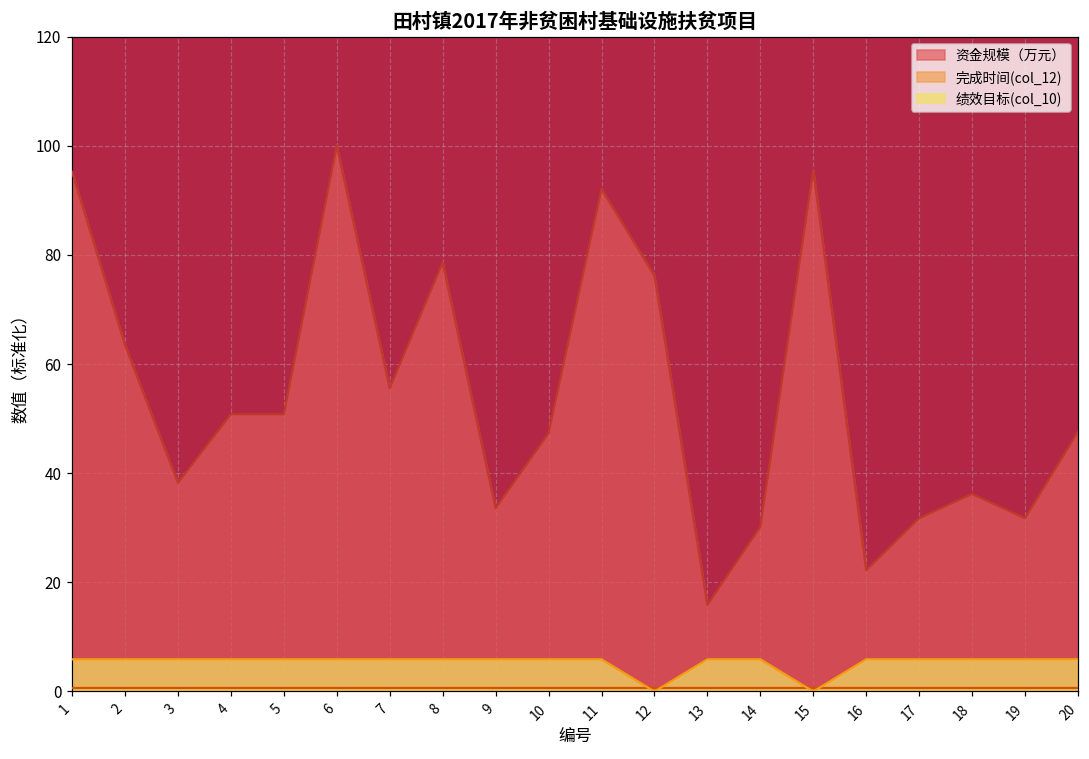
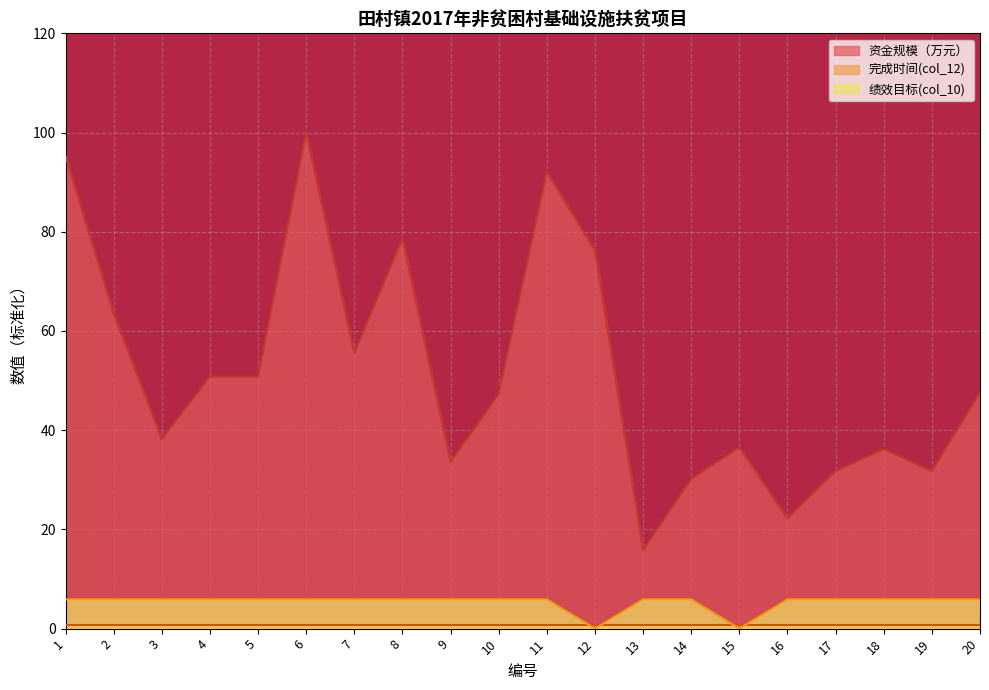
  {
    "资金规模（万元）": {
      "1": 95,
      "2": 63,
      "3": 38,
      "4": 51,
      "5": 51,
      "6": 100,
      "7": 56,
      "8": 79,
      "9": 34,
      "10": 47,
      "11": 92,
      "12": 76,
      "13": 16,
      "14": 30,
-     "15": 96,
+     "15": 37,
      "16": 22,
      "17": 32,
      "18": 36,
      "19": 32,
      "20": 48
    },
    "完成时间(col_12)": {
      "1": 1,
      "2": 1,
      "3": 1,
      "4": 1,
      "5": 1,
      "6": 1,
      "7": 1,
      "8": 1,
      "9": 1,
      "10": 1,
      "11": 1,
      "12": 1,
      "13": 1,
      "14": 1,
      "15": 1,
      "16": 1,
      "17": 1,
      "18": 1,
      "19": 1,
      "20": 1
    },
    "绩效目标(col_10)": {
      "1": 6,
      "2": 6,
      "3": 6,
      "4": 6,
      "5": 6,
      "6": 6,
      "7": 6,
      "8": 6,
      "9": 6,
      "10": 6,
      "11": 6,
      "12": 0,
      "13": 6,
      "14": 6,
      "15": 0,
      "16": 6,
      "17": 6,
      "18": 6,
      "19": 6,
      "20": 6
    }
  }
